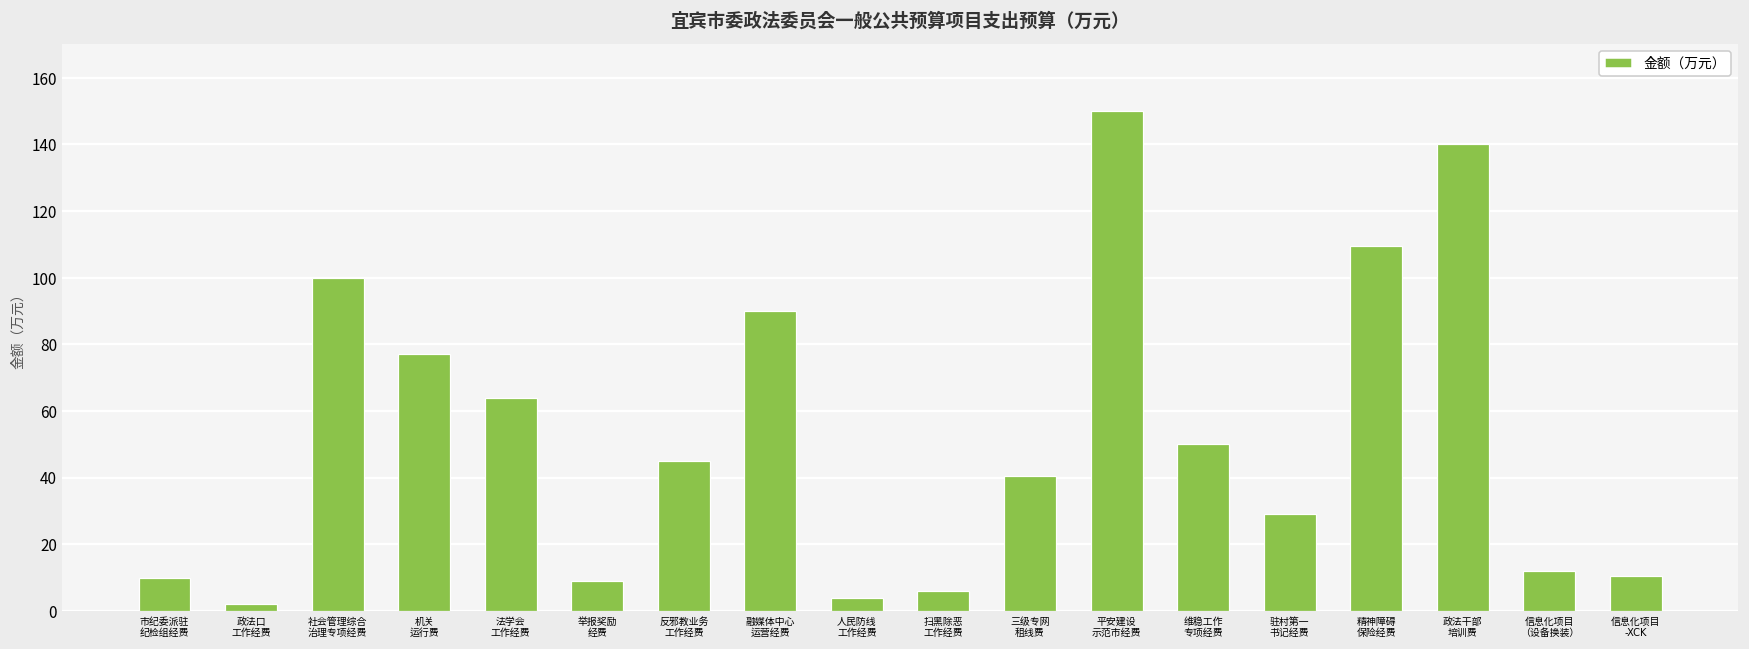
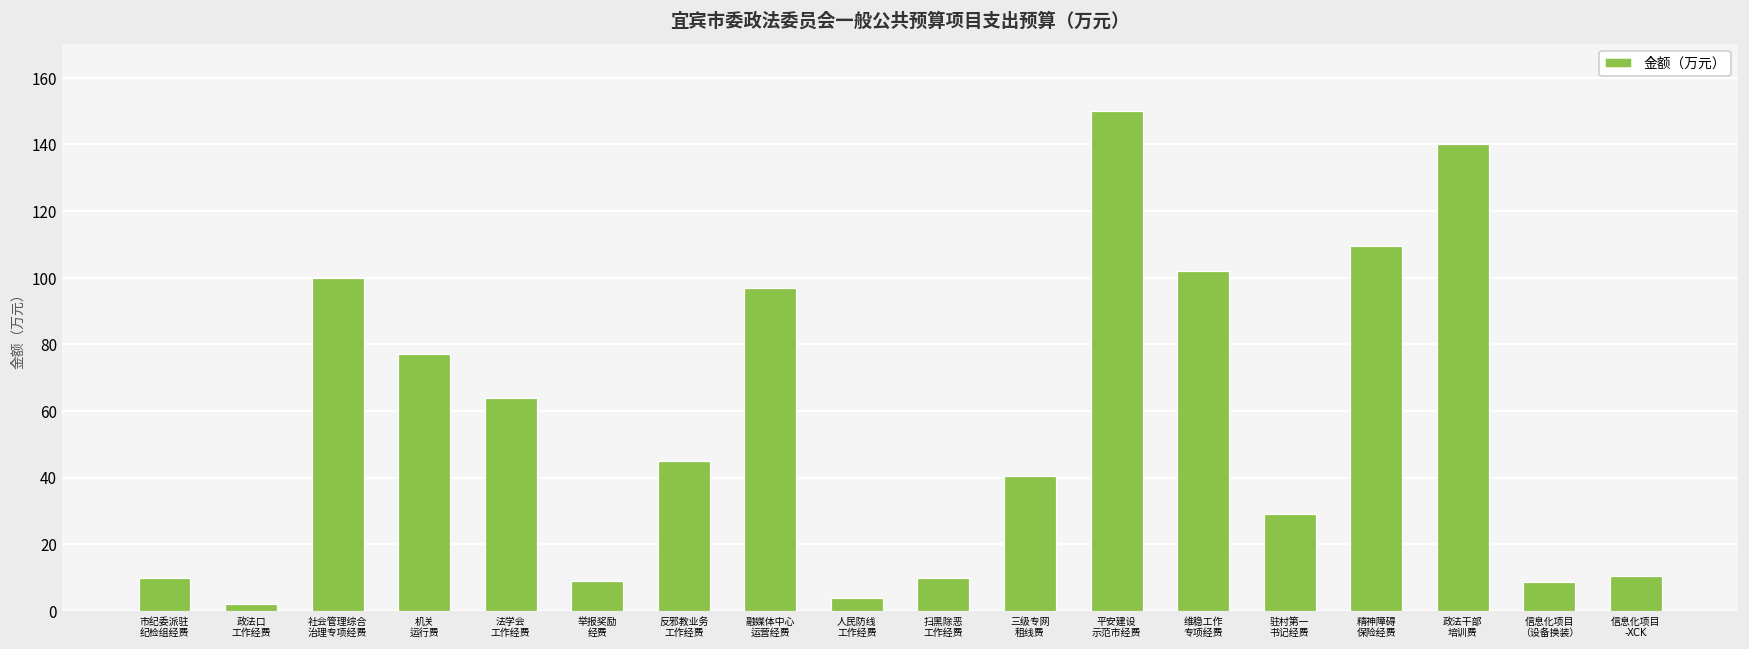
  {
    "市纪委派驻 纪检组经费": 10,
    "政法口 工作经费": 2,
    "社会管理综合 治理专项经费": 100,
    "机关 运行费": 77,
    "法学会 工作经费": 64,
    "举报奖励 经费": 9,
    "反邪教业务 工作经费": 45,
-   "融媒体中心 运营经费": 90,
+   "融媒体中心 运营经费": 97,
    "人民防线 工作经费": 4,
-   "扫黑除恶 工作经费": 6,
+   "扫黑除恶 工作经费": 10,
    "三级专网 租线费": 40,
    "平安建设 示范市经费": 150,
-   "维稳工作 专项经费": 50,
+   "维稳工作 专项经费": 102,
    "驻村第一 书记经费": 29,
    "精神障碍 保险经费": 110,
    "政法干部 培训费": 140,
-   "信息化项目 （设备换装）": 12,
+   "信息化项目 （设备换装）": 9,
    "信息化项目 -XCK": 10
  }
